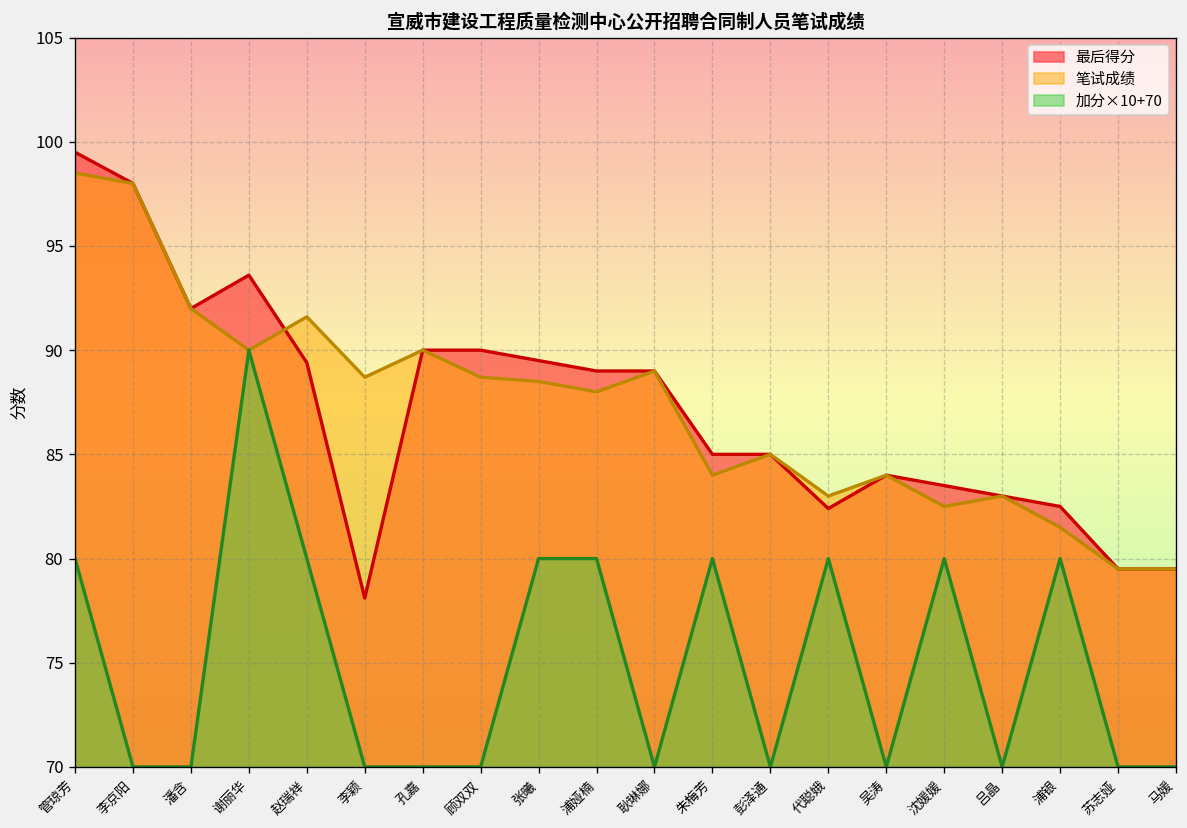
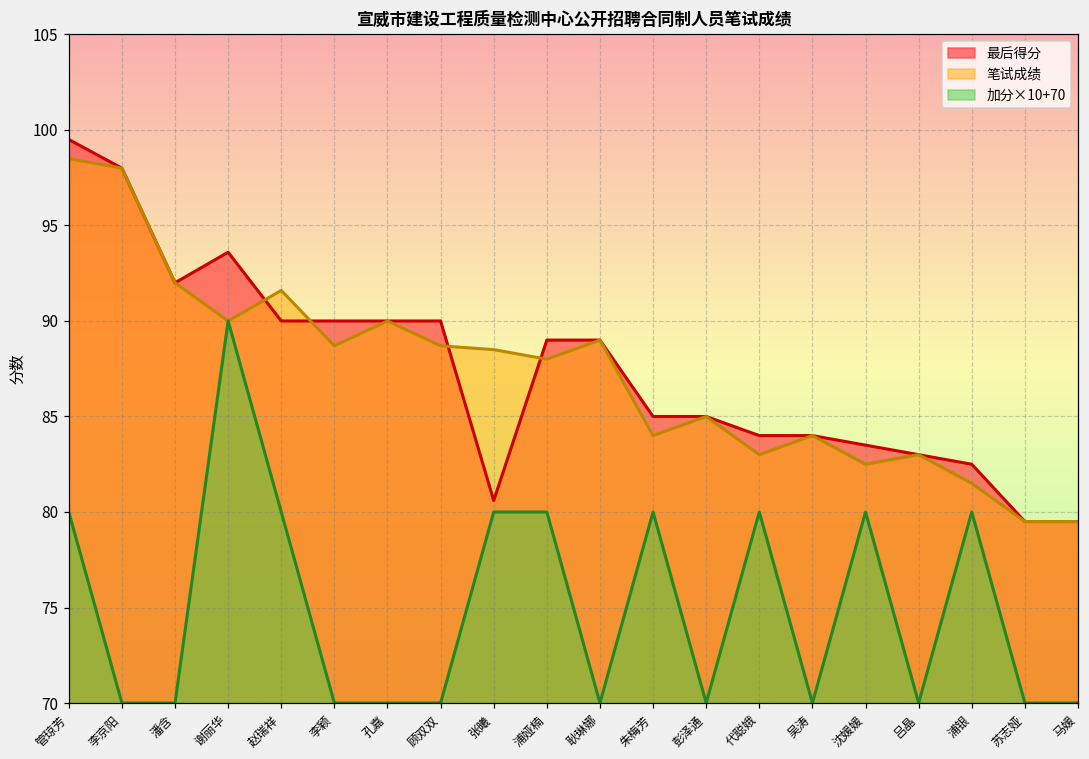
  {
    "最后得分": {
      "管琼芳": 99.5,
      "谢丽华": 93.6,
-     "赵瑞祥": 89.4,
-     "李颖": 78.1,
+     "赵瑞祥": 90.0,
+     "李颖": 90.0,
      "顾双双": 90.0,
-     "张曦": 89.5,
+     "张曦": 80.6,
      "浦娅楠": 89.0,
      "朱梅芳": 85.0,
-     "代聪娥": 82.4,
+     "代聪娥": 84.0,
      "沈媛媛": 83.5,
      "浦银": 82.5
    },
    "笔试成绩": {
      "管琼芳": 98.5,
      "赵瑞祥": 91.6,
      "李颖": 88.7,
      "顾双双": 88.7,
      "张曦": 88.5,
      "浦娅楠": 88.0,
      "朱梅芳": 84.0,
      "代聪娥": 83.0,
      "沈媛媛": 82.5,
      "浦银": 81.5
    },
    "加分×10+70": {
      "管琼芳": 80.0,
      "李京阳": 70.0,
      "潘含": 70.0,
      "赵瑞祥": 80.0,
      "李颖": 70.0,
      "孔嘉": 70.0,
      "顾双双": 70.0,
      "张曦": 80.0,
      "浦娅楠": 80.0,
      "耿琳娜": 70.0,
      "朱梅芳": 80.0,
      "彭泽通": 70.0,
      "代聪娥": 80.0,
      "吴涛": 70.0,
      "沈媛媛": 80.0,
      "吕晶": 70.0,
      "浦银": 80.0,
      "苏志娅": 70.0,
      "马媛": 70.0
    }
  }
